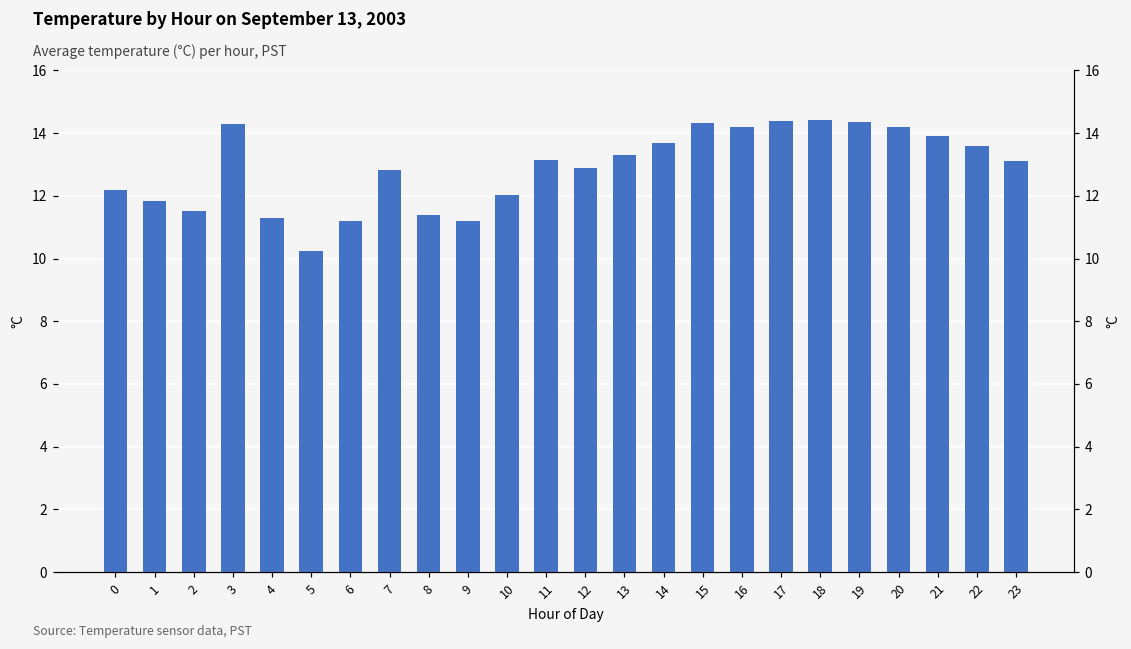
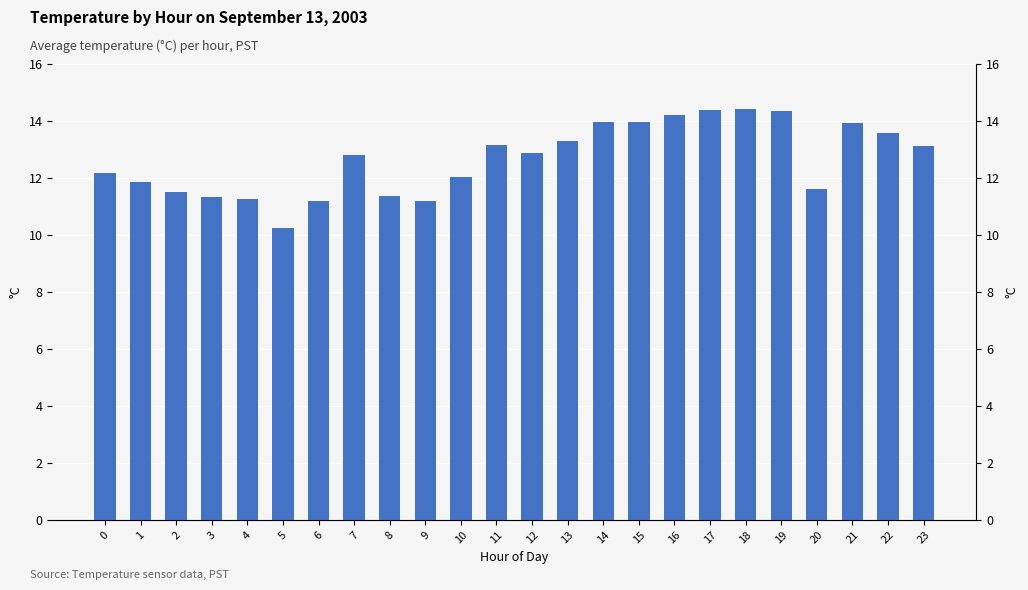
  {
    "0": 12.2,
    "1": 11.9,
    "2": 11.5,
-   "3": 14.3,
+   "3": 11.3,
    "4": 11.3,
    "5": 10.3,
    "6": 11.2,
    "7": 12.8,
    "8": 11.4,
    "9": 11.2,
    "10": 12.0,
    "11": 13.2,
    "12": 12.9,
    "13": 13.3,
-   "14": 13.7,
-   "15": 14.3,
+   "14": 14.0,
+   "15": 14.0,
    "16": 14.2,
    "17": 14.4,
    "18": 14.4,
    "19": 14.4,
-   "20": 14.2,
+   "20": 11.6,
    "21": 13.9,
    "22": 13.6,
    "23": 13.1
  }
